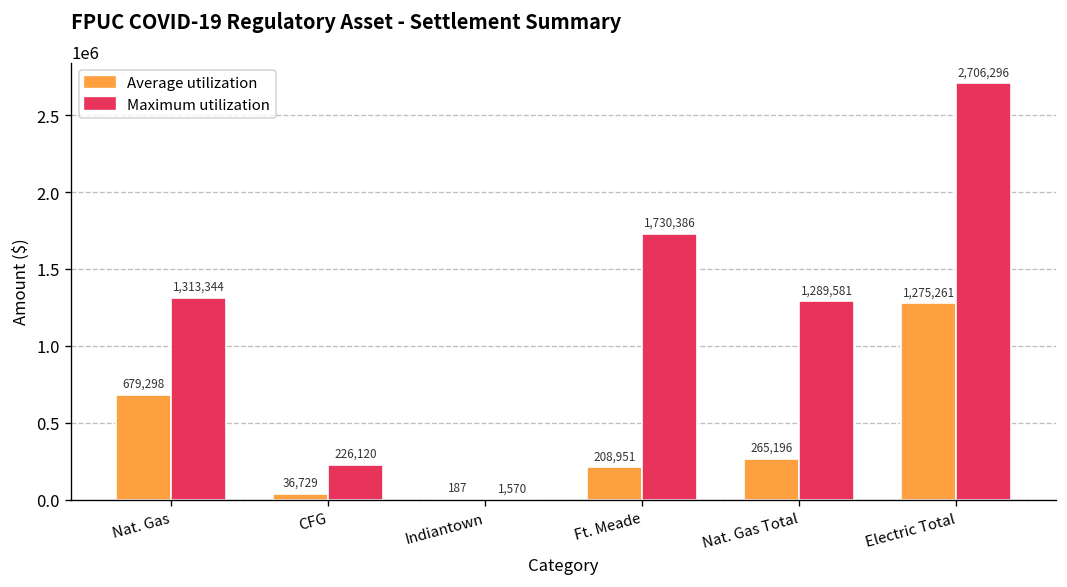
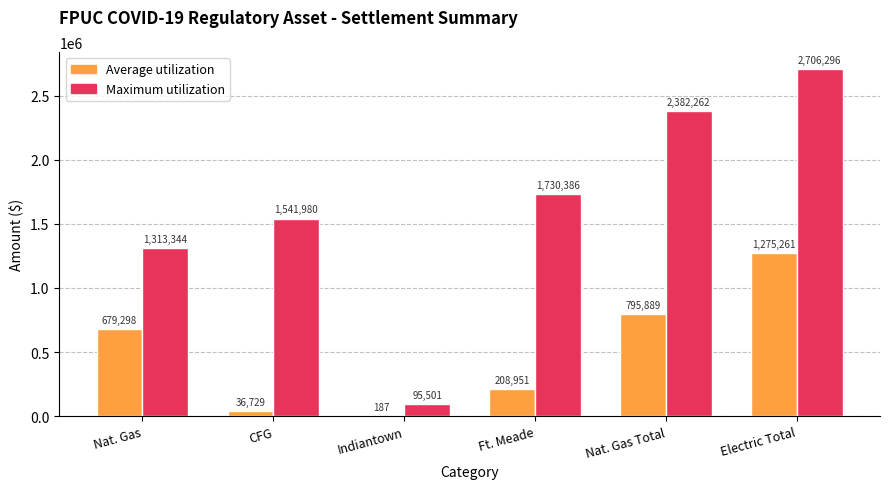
  {
    "Average utilization": {
      "Nat. Gas": "679,298",
      "CFG": "36,729",
      "Indiantown": "187",
      "Ft. Meade": "208,951",
-     "Nat. Gas Total": "265,196",
+     "Nat. Gas Total": "795,889",
      "Electric Total": "1,275,261"
    },
    "Maximum utilization": {
      "Nat. Gas": "1,313,344",
-     "CFG": "226,120",
-     "Indiantown": "1,570",
+     "CFG": "1,541,980",
+     "Indiantown": "95,501",
      "Ft. Meade": "1,730,386",
-     "Nat. Gas Total": "1,289,581",
+     "Nat. Gas Total": "2,382,262",
      "Electric Total": "2,706,296"
    }
  }
